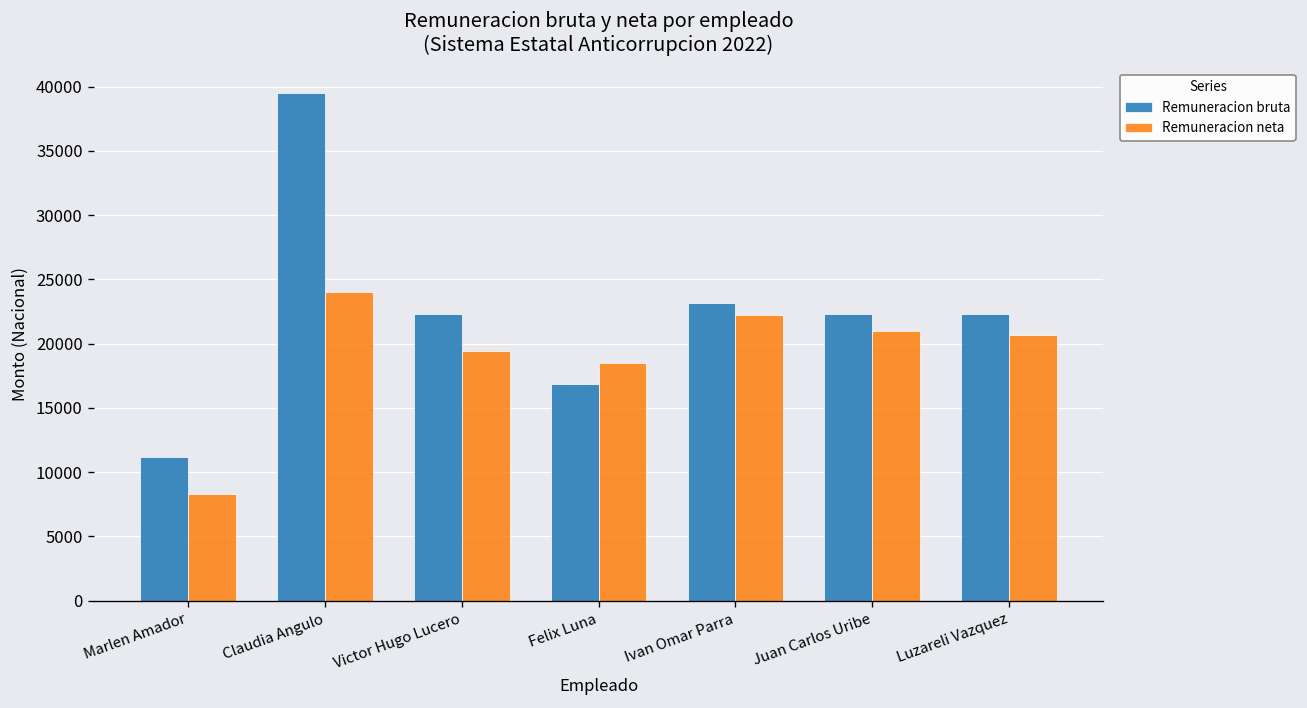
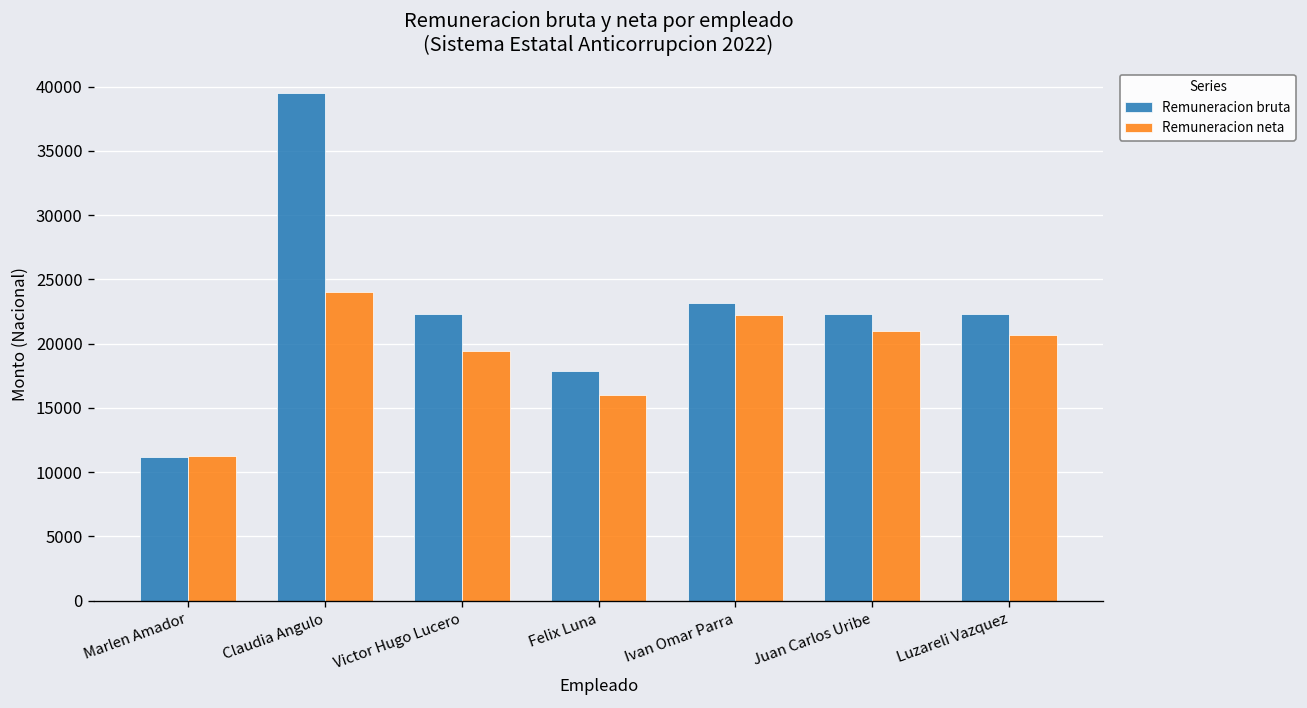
  {
    "Remuneracion bruta": {
      "Marlen Amador": 11200,
      "Claudia Angulo": 39500,
      "Victor Hugo Lucero": 22300,
-     "Felix Luna": 16900,
+     "Felix Luna": 17800,
      "Ivan Omar Parra": 23200,
      "Juan Carlos Uribe": 22300,
      "Luzareli Vazquez": 22300
    },
    "Remuneracion neta": {
-     "Marlen Amador": 8300,
+     "Marlen Amador": 11300,
      "Claudia Angulo": 24000,
      "Victor Hugo Lucero": 19400,
-     "Felix Luna": 18500,
+     "Felix Luna": 16000,
      "Ivan Omar Parra": 22200,
      "Juan Carlos Uribe": 21000,
      "Luzareli Vazquez": 20700
    }
  }
